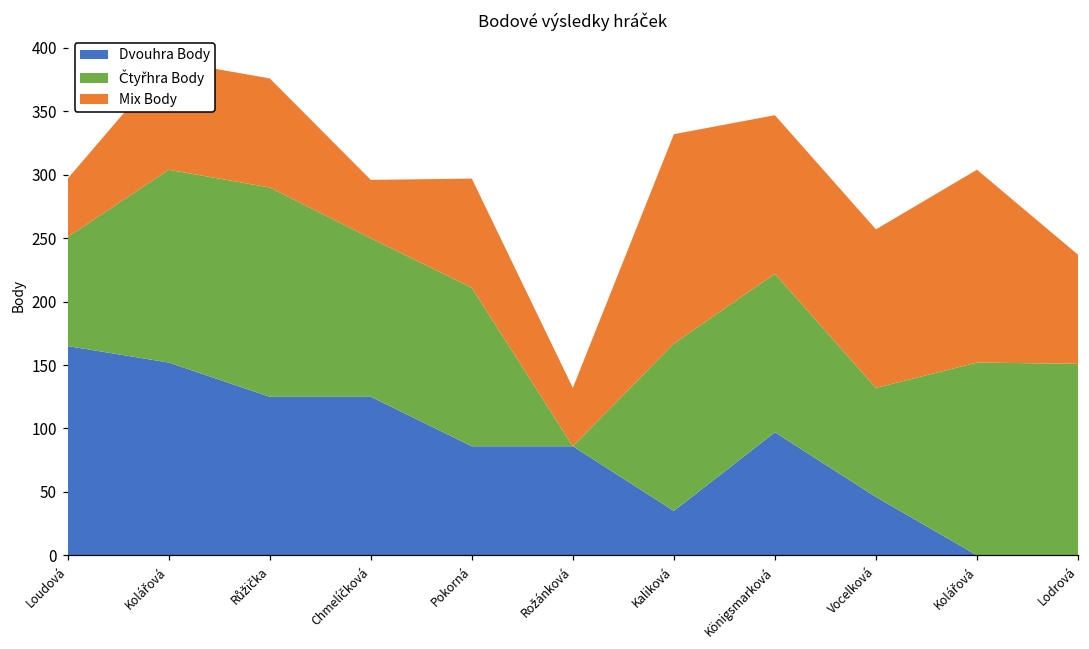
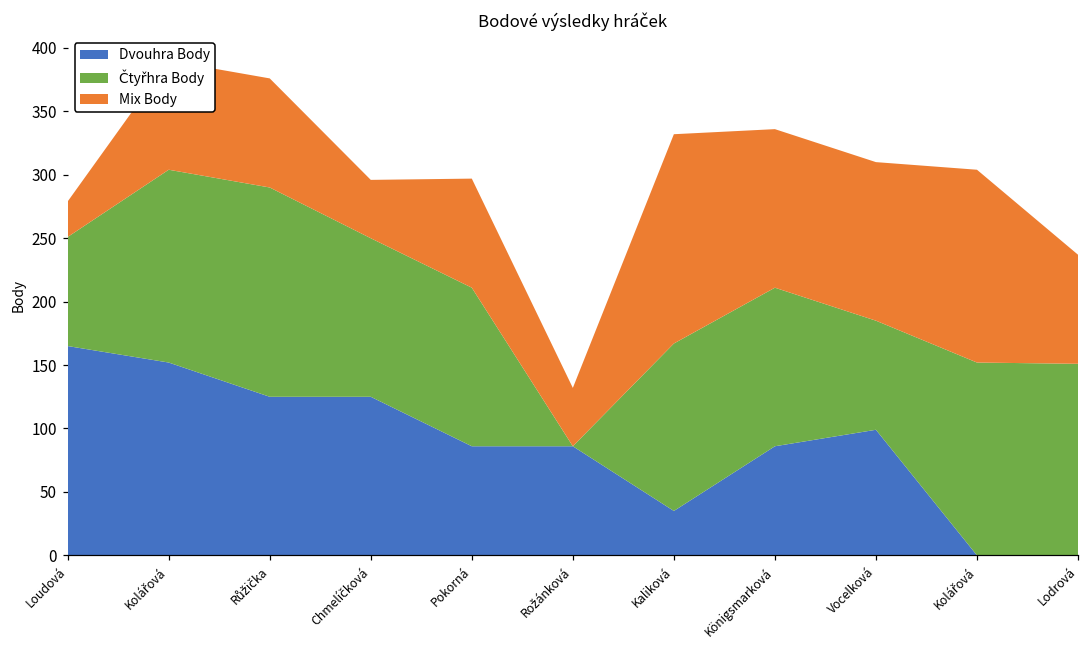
  {
    "Dvouhra Body": {
-     "Königsmarková": 97,
-     "Vocelková": 46
+     "Königsmarková": 86,
+     "Vocelková": 99
    },
    "Mix Body": {
-     "Loudová": 46,
+     "Loudová": 28,
      "Růžička": 86,
      "Chmelíčková": 46,
      "Pokorná": 86,
      "Rožánková": 46,
      "Kaliková": 165,
      "Königsmarková": 125,
      "Vocelková": 125,
      "Lodrová": 86
    }
  }
